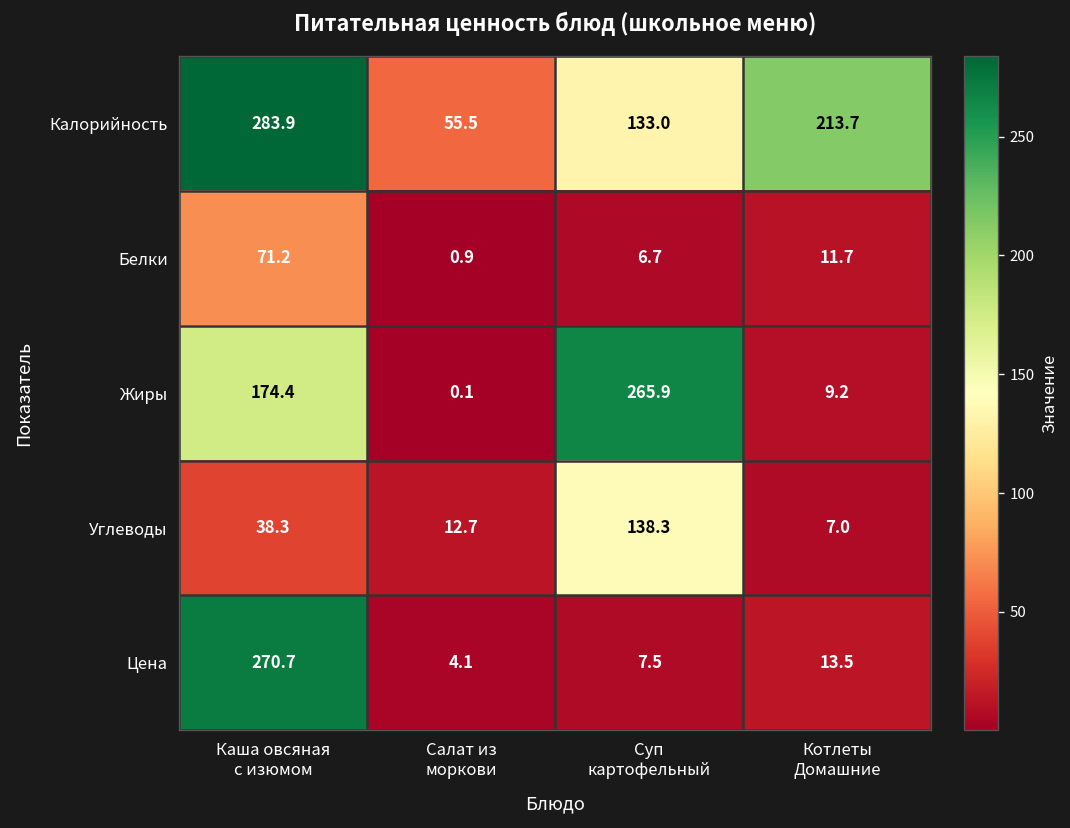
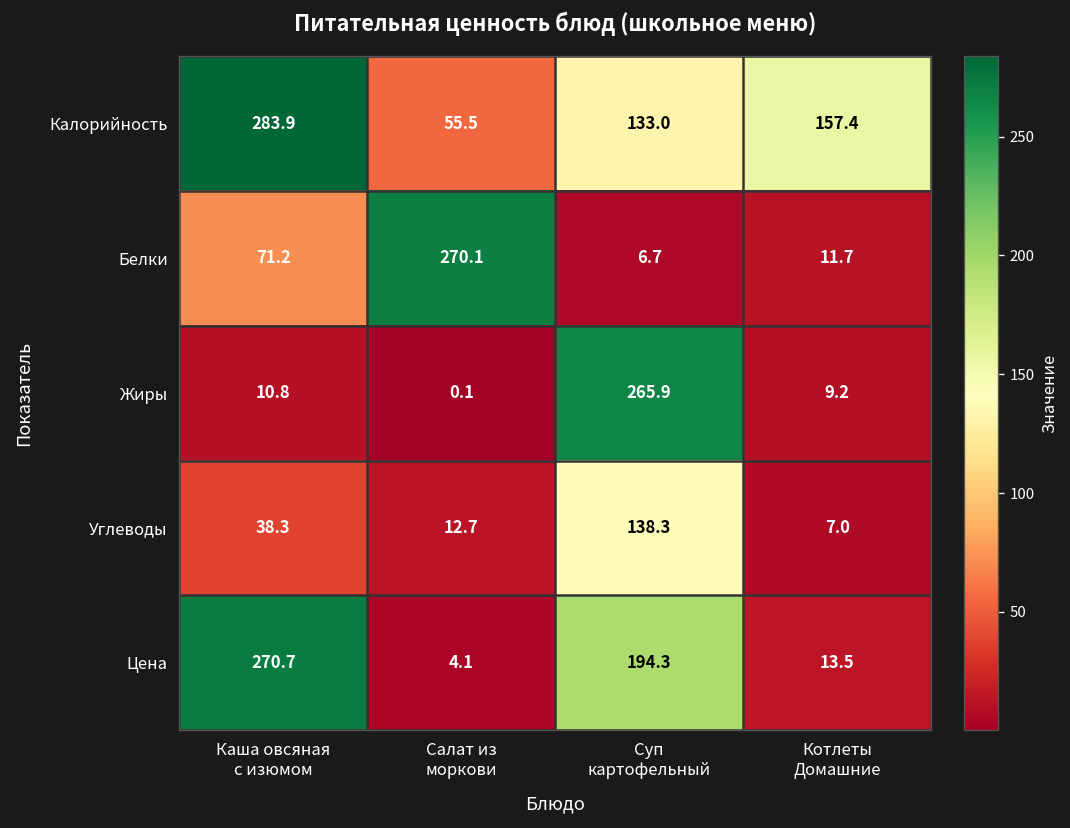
  {
    "Калорийность": {
      "Каша овсяная с изюмом": 283.9,
      "Салат из моркови": 55.5,
      "Суп картофельный": 133.0,
-     "Котлеты Домашние": 213.7
+     "Котлеты Домашние": 157.4
    },
    "Белки": {
      "Каша овсяная с изюмом": 71.2,
-     "Салат из моркови": 0.9,
+     "Салат из моркови": 270.1,
      "Суп картофельный": 6.7,
      "Котлеты Домашние": 11.7
    },
    "Жиры": {
-     "Каша овсяная с изюмом": 174.4,
+     "Каша овсяная с изюмом": 10.8,
      "Салат из моркови": 0.1,
      "Суп картофельный": 265.9,
      "Котлеты Домашние": 9.2
    },
    "Углеводы": {
      "Каша овсяная с изюмом": 38.3,
      "Салат из моркови": 12.7,
      "Суп картофельный": 138.3,
      "Котлеты Домашние": 7.0
    },
    "Цена": {
      "Каша овсяная с изюмом": 270.7,
      "Салат из моркови": 4.1,
-     "Суп картофельный": 7.5,
+     "Суп картофельный": 194.3,
      "Котлеты Домашние": 13.5
    }
  }
